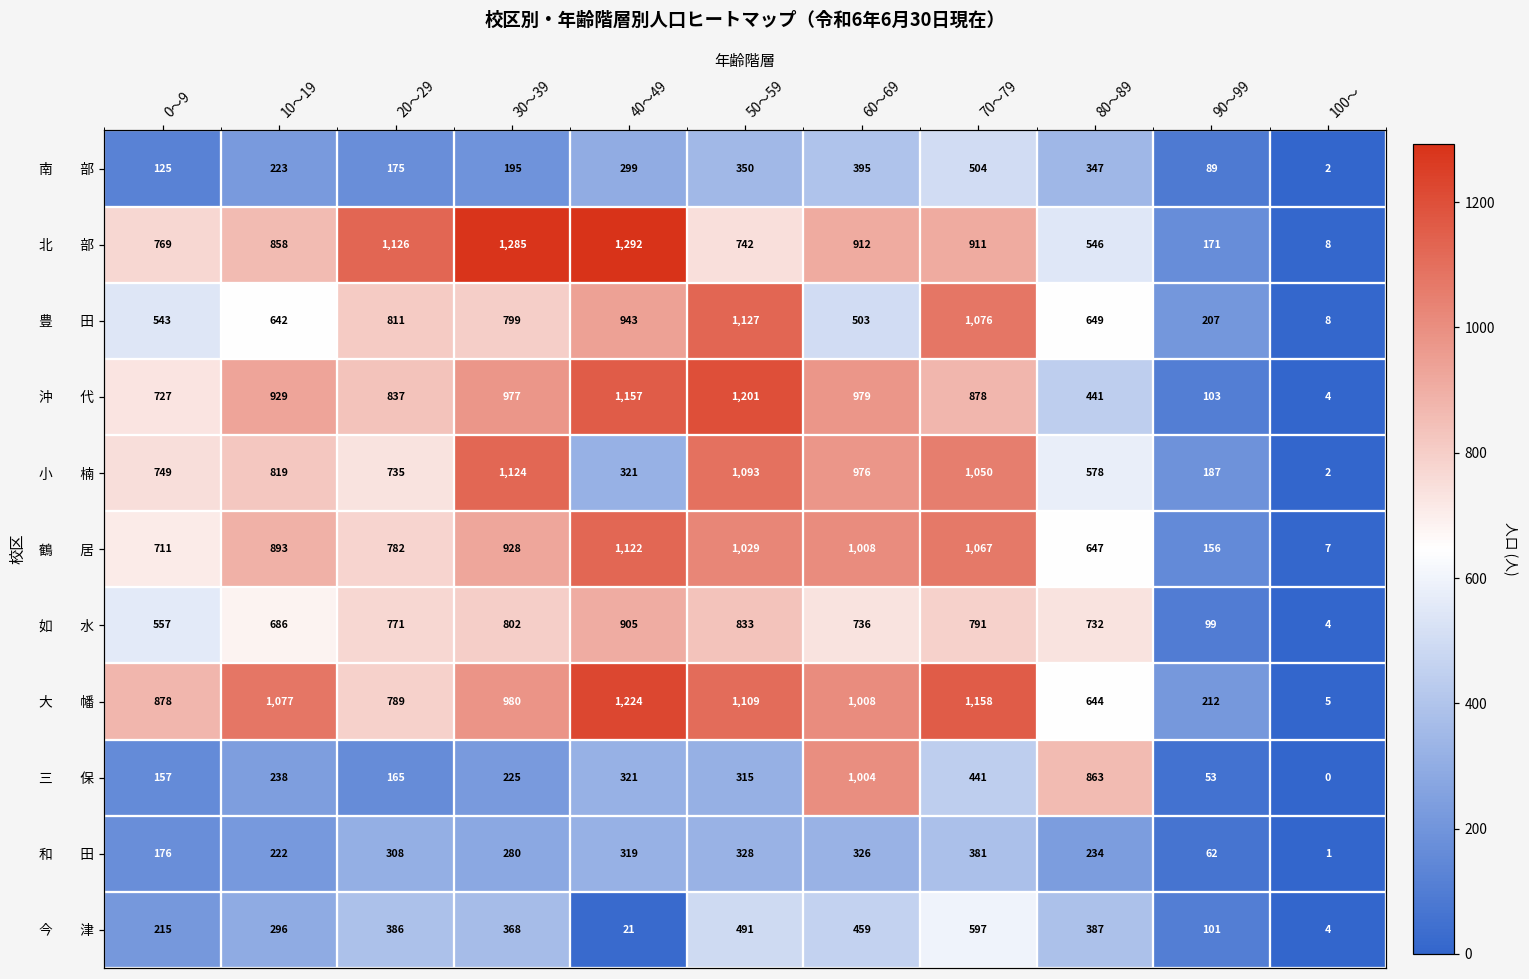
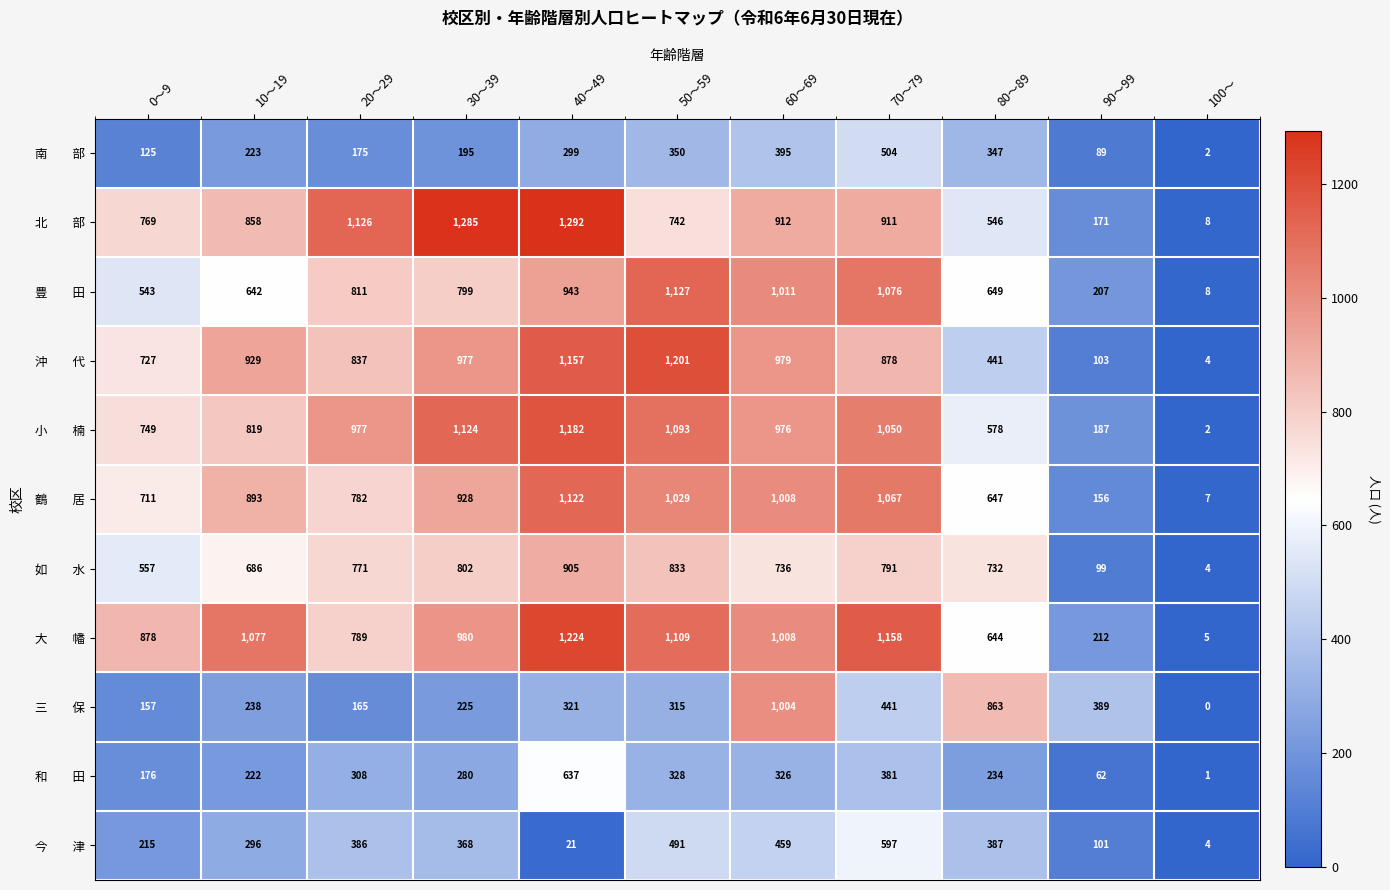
  {
    "南 部": {
      "0～9": "125",
      "10～19": "223",
      "20～29": "175",
      "30～39": "195",
      "40～49": "299",
      "50～59": "350",
      "60～69": "395",
      "70～79": "504",
      "80～89": "347",
      "90～99": "89",
      "100～": "2"
    },
    "北 部": {
      "0～9": "769",
      "10～19": "858",
      "20～29": "1,126",
      "30～39": "1,285",
      "40～49": "1,292",
      "50～59": "742",
      "60～69": "912",
      "70～79": "911",
      "80～89": "546",
      "90～99": "171",
      "100～": "8"
    },
    "豊 田": {
      "0～9": "543",
      "10～19": "642",
      "20～29": "811",
      "30～39": "799",
      "40～49": "943",
      "50～59": "1,127",
-     "60～69": "503",
+     "60～69": "1,011",
      "70～79": "1,076",
      "80～89": "649",
      "90～99": "207",
      "100～": "8"
    },
    "沖 代": {
      "0～9": "727",
      "10～19": "929",
      "20～29": "837",
      "30～39": "977",
      "40～49": "1,157",
      "50～59": "1,201",
      "60～69": "979",
      "70～79": "878",
      "80～89": "441",
      "90～99": "103",
      "100～": "4"
    },
    "小 楠": {
      "0～9": "749",
      "10～19": "819",
-     "20～29": "735",
+     "20～29": "977",
      "30～39": "1,124",
-     "40～49": "321",
+     "40～49": "1,182",
      "50～59": "1,093",
      "60～69": "976",
      "70～79": "1,050",
      "80～89": "578",
      "90～99": "187",
      "100～": "2"
    },
    "鶴 居": {
      "0～9": "711",
      "10～19": "893",
      "20～29": "782",
      "30～39": "928",
      "40～49": "1,122",
      "50～59": "1,029",
      "60～69": "1,008",
      "70～79": "1,067",
      "80～89": "647",
      "90～99": "156",
      "100～": "7"
    },
    "如 水": {
      "0～9": "557",
      "10～19": "686",
      "20～29": "771",
      "30～39": "802",
      "40～49": "905",
      "50～59": "833",
      "60～69": "736",
      "70～79": "791",
      "80～89": "732",
      "90～99": "99",
      "100～": "4"
    },
    "大 幡": {
      "0～9": "878",
      "10～19": "1,077",
      "20～29": "789",
      "30～39": "980",
      "40～49": "1,224",
      "50～59": "1,109",
      "60～69": "1,008",
      "70～79": "1,158",
      "80～89": "644",
      "90～99": "212",
      "100～": "5"
    },
    "三 保": {
      "0～9": "157",
      "10～19": "238",
      "20～29": "165",
      "30～39": "225",
      "40～49": "321",
      "50～59": "315",
      "60～69": "1,004",
      "70～79": "441",
      "80～89": "863",
-     "90～99": "53",
+     "90～99": "389",
      "100～": "0"
    },
    "和 田": {
      "0～9": "176",
      "10～19": "222",
      "20～29": "308",
      "30～39": "280",
-     "40～49": "319",
+     "40～49": "637",
      "50～59": "328",
      "60～69": "326",
      "70～79": "381",
      "80～89": "234",
      "90～99": "62",
      "100～": "1"
    },
    "今 津": {
      "0～9": "215",
      "10～19": "296",
      "20～29": "386",
      "30～39": "368",
      "40～49": "21",
      "50～59": "491",
      "60～69": "459",
      "70～79": "597",
      "80～89": "387",
      "90～99": "101",
      "100～": "4"
    }
  }
